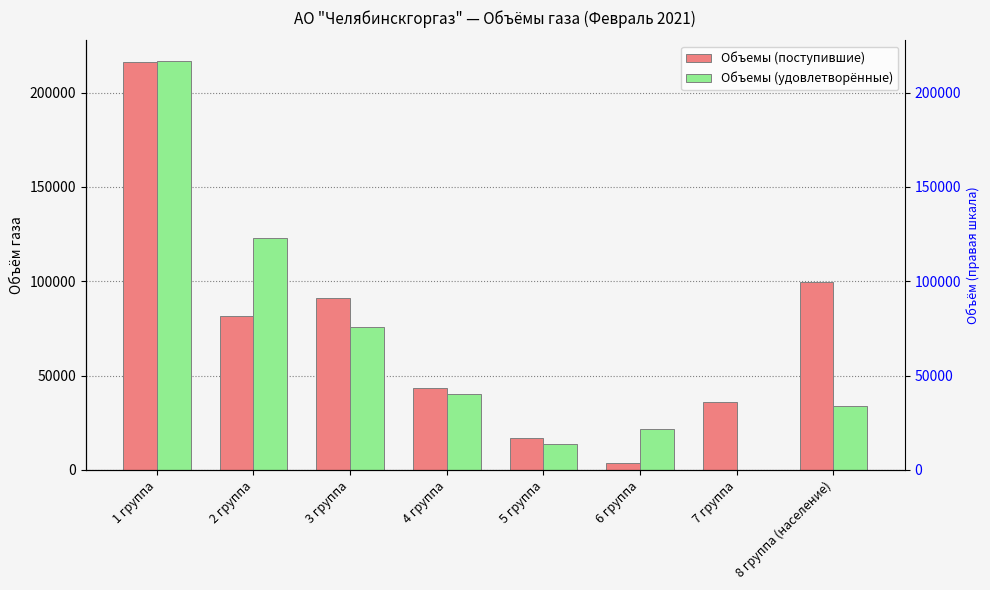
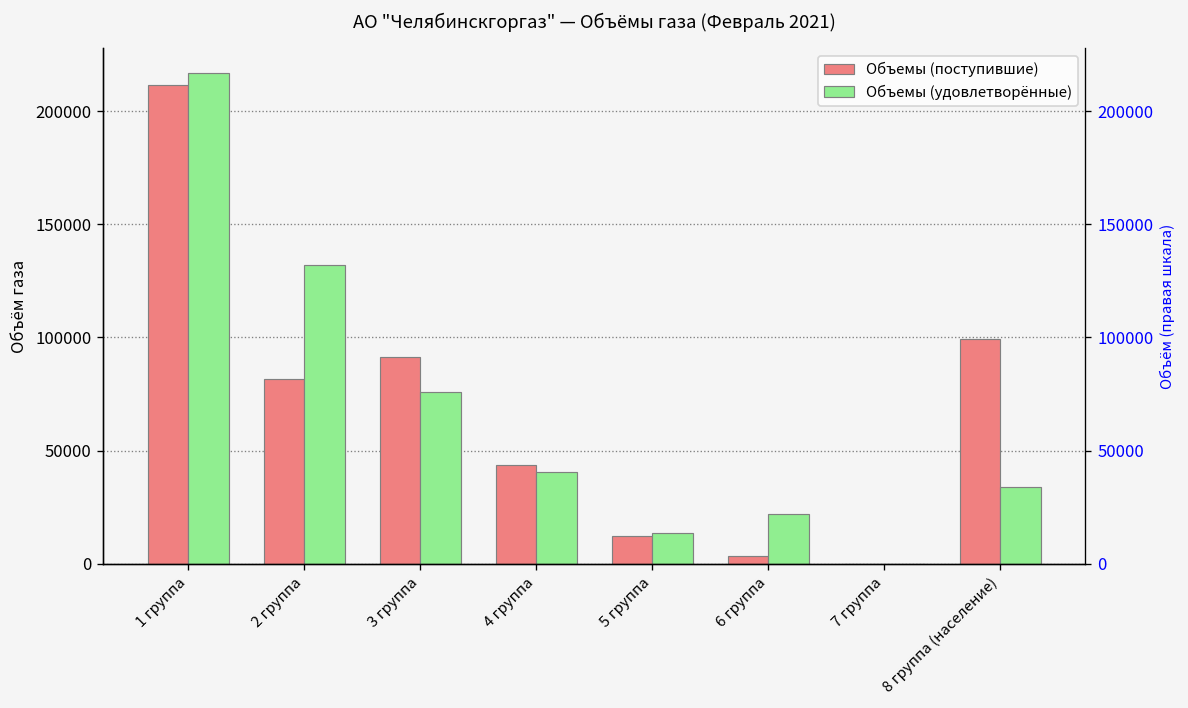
  {
    "Объемы (поступившие)": {
-     "1 группа": 216000,
+     "1 группа": 211000,
      "2 группа": 82000,
      "3 группа": 91000,
      "4 группа": 44000,
-     "5 группа": 17000,
+     "5 группа": 12000,
      "6 группа": 3000,
-     "7 группа": 36000,
+     "7 группа": 0,
      "8 группа (население)": 99000
    },
    "Объемы (удовлетворённые)": {
      "1 группа": 217000,
-     "2 группа": 123000,
+     "2 группа": 132000,
      "3 группа": 76000,
      "4 группа": 40000,
      "5 группа": 14000,
      "6 группа": 22000,
      "8 группа (население)": 34000
    }
  }
